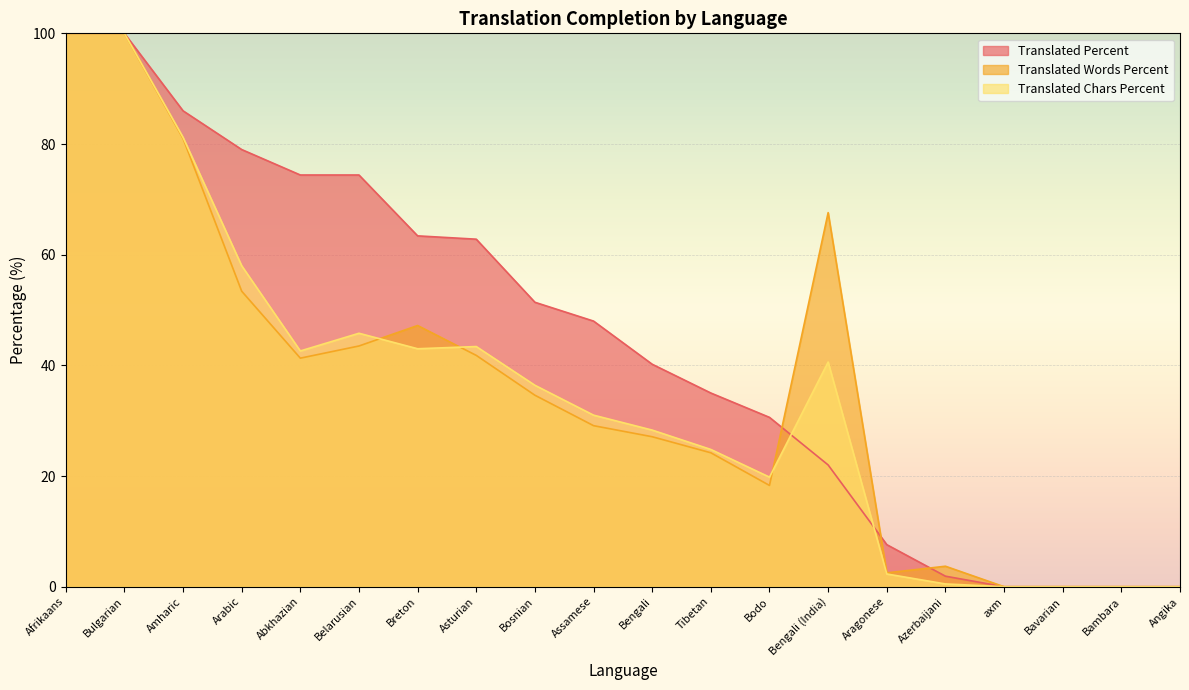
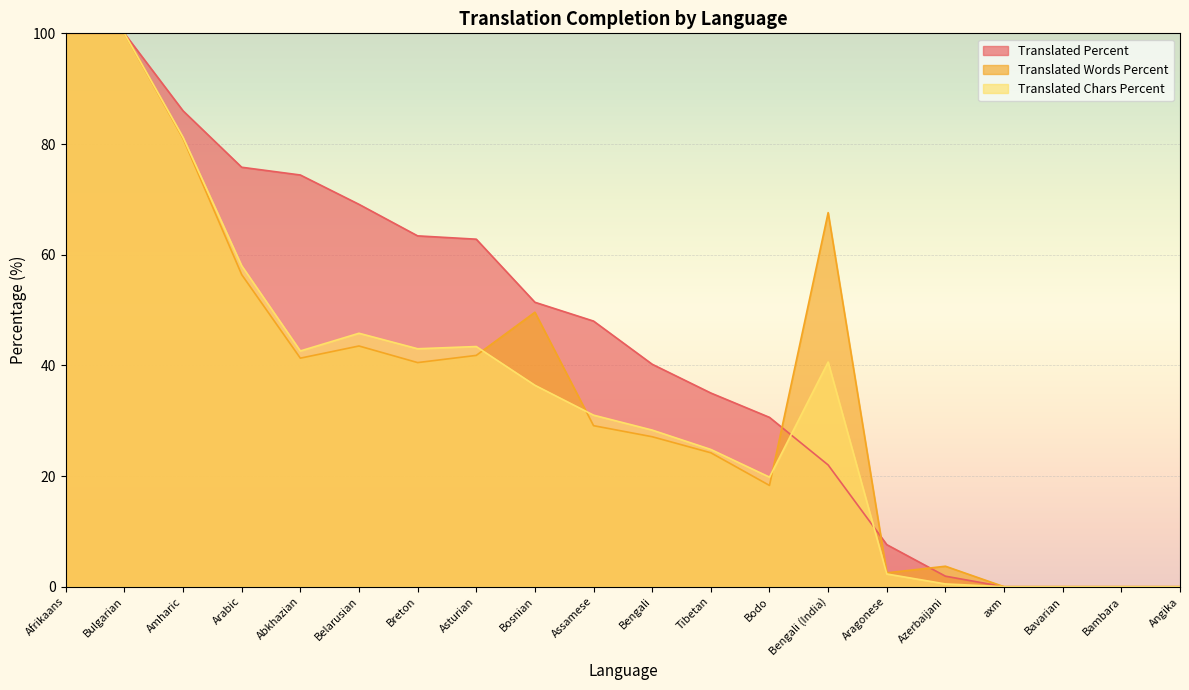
  {
    "Translated Percent": {
      "Amharic": 86,
-     "Arabic": 79,
+     "Arabic": 76,
      "Abkhazian": 74,
-     "Belarusian": 74,
+     "Belarusian": 69,
      "Breton": 63,
      "Asturian": 63,
      "Bosnian": 51,
      "Assamese": 48,
      "Bengali": 40,
      "Tibetan": 35,
      "Bodo": 31,
      "Bengali (India)": 22,
      "Aragonese": 8,
      "Azerbaijani": 2
    },
    "Translated Words Percent": {
-     "Arabic": 53,
+     "Arabic": 56,
      "Abkhazian": 41,
      "Belarusian": 44,
-     "Breton": 47,
+     "Breton": 41,
      "Asturian": 42,
-     "Bosnian": 35,
+     "Bosnian": 50,
      "Assamese": 29,
      "Bengali": 27,
      "Tibetan": 24,
      "Bodo": 18,
      "Bengali (India)": 68,
      "Azerbaijani": 4
    },
    "Translated Chars Percent": {
      "Arabic": 58,
      "Abkhazian": 43,
      "Belarusian": 46,
      "Breton": 43,
      "Asturian": 43,
      "Bosnian": 36,
      "Assamese": 31,
      "Bengali": 28,
      "Tibetan": 25,
      "Bodo": 20,
      "Bengali (India)": 41,
      "Azerbaijani": 1
    }
  }
